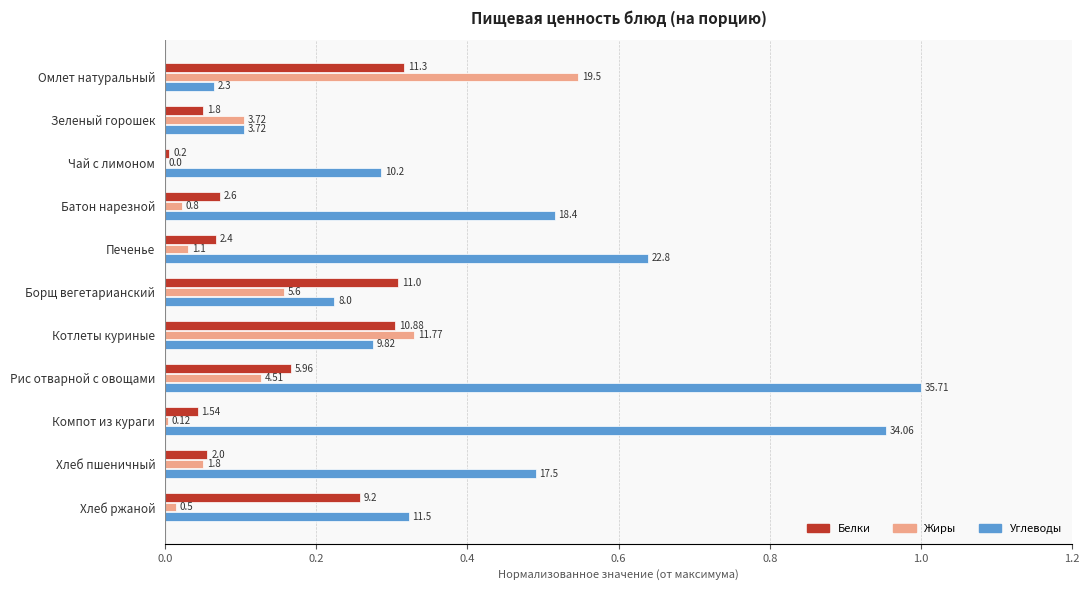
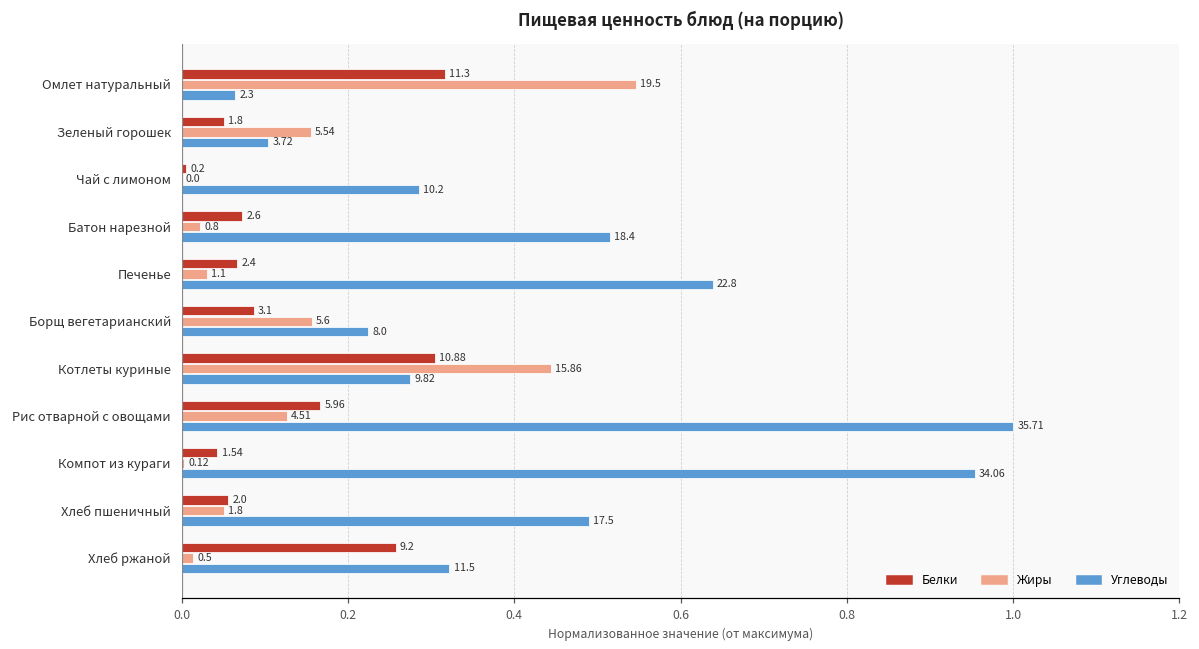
  {
    "Белки": {
-     "Борщ вегетарианский": 11.0
+     "Борщ вегетарианский": 3.1
    },
    "Жиры": {
-     "Зеленый горошек": 3.72,
+     "Зеленый горошек": 5.54,
      "Чай с лимоном": 0.0,
-     "Котлеты куриные": 11.77
+     "Котлеты куриные": 15.86
    }
  }
